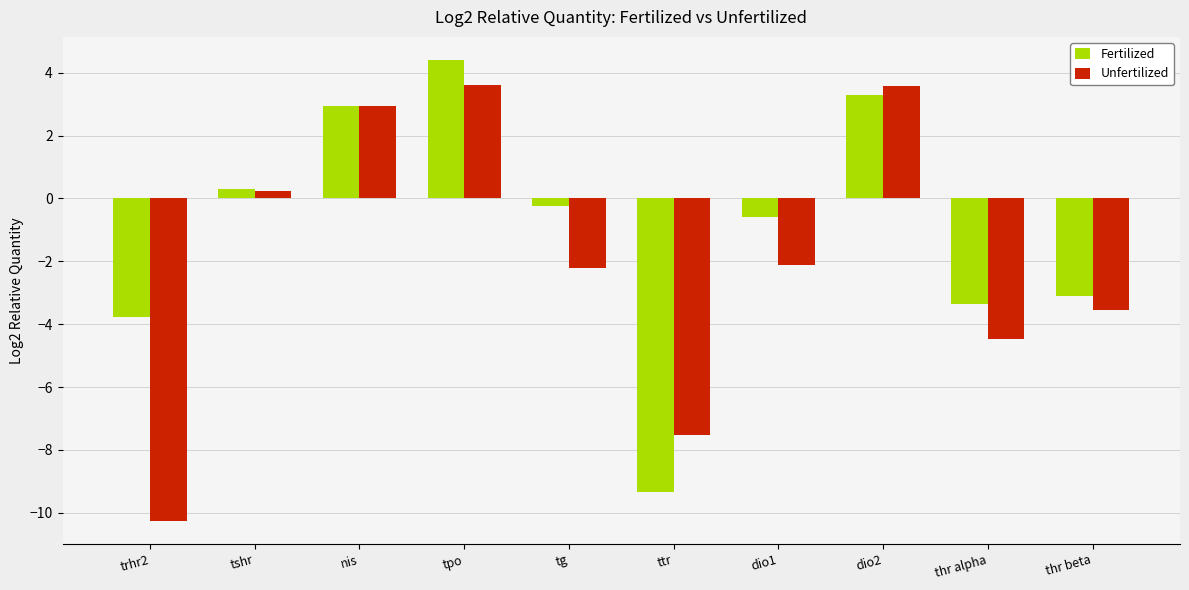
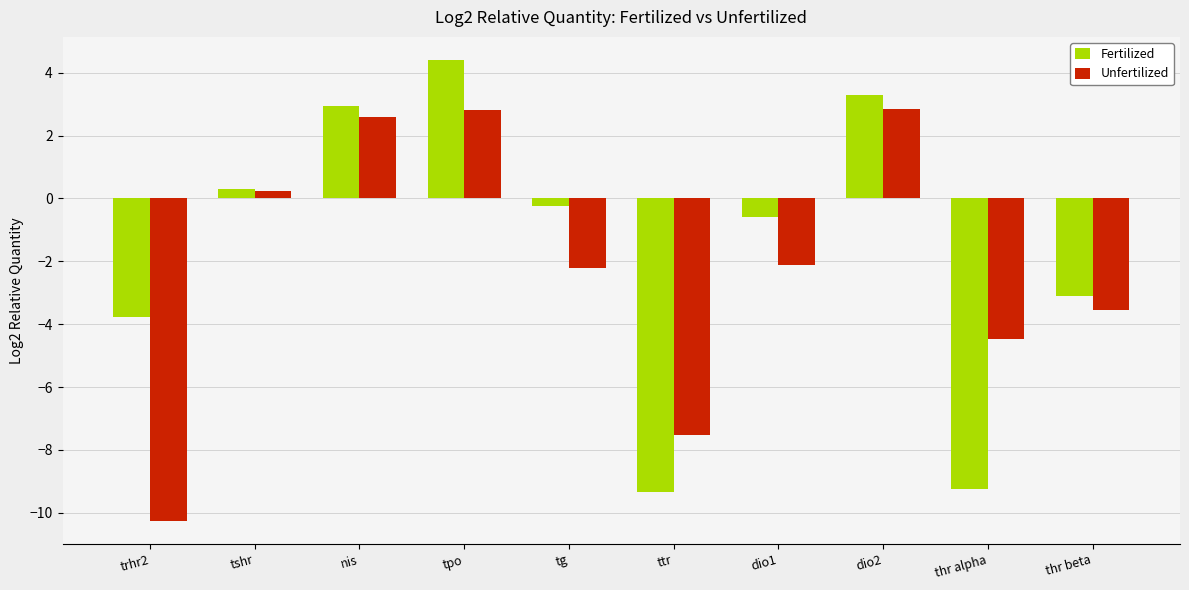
  {
    "Fertilized": {
      "trhr2": -3.8,
      "tshr": 0.3,
      "nis": 2.9,
      "tpo": 4.4,
      "tg": -0.3,
      "ttr": -9.3,
      "dio1": -0.6,
      "dio2": 3.3,
-     "thr alpha": -3.4,
+     "thr alpha": -9.2,
      "thr beta": -3.1
    },
    "Unfertilized": {
      "trhr2": -10.3,
      "tshr": 0.2,
-     "nis": 2.9,
-     "tpo": 3.6,
+     "nis": 2.6,
+     "tpo": 2.8,
      "tg": -2.2,
      "ttr": -7.5,
      "dio1": -2.1,
-     "dio2": 3.6,
+     "dio2": 2.9,
      "thr alpha": -4.5,
      "thr beta": -3.6
    }
  }
